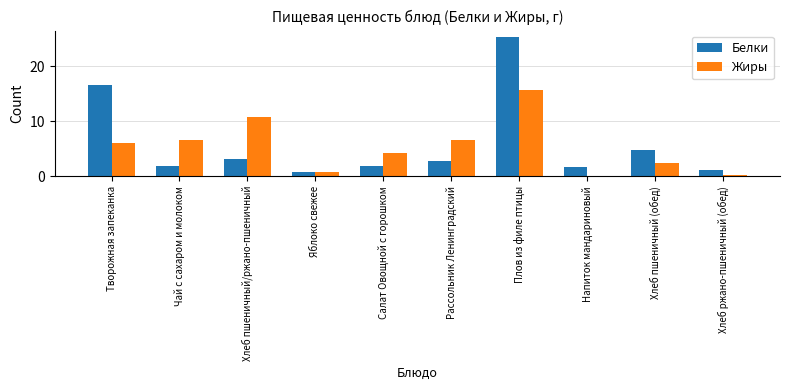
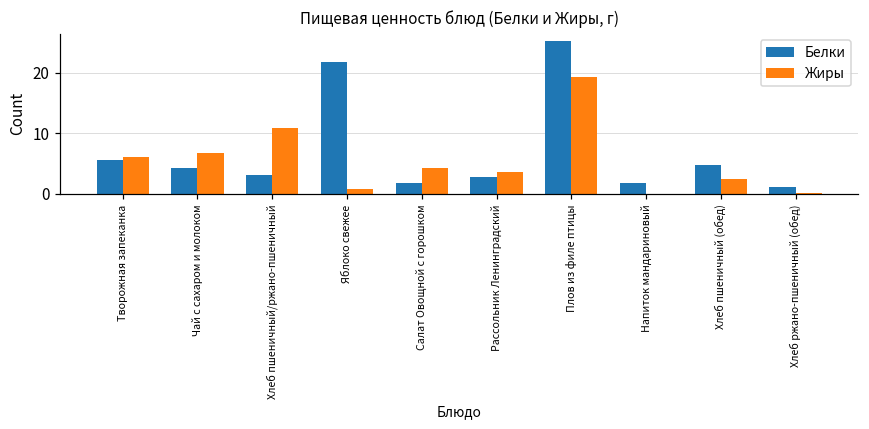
  {
    "Белки": {
-     "Творожная запеканка": 16,
-     "Чай с сахаром и молоком": 2,
+     "Творожная запеканка": 6,
+     "Чай с сахаром и молоком": 4,
      "Хлеб пшеничный/ржано-пшеничный": 3,
-     "Яблоко свежее": 1,
+     "Яблоко свежее": 22,
      "Салат Овощной с горошком": 2,
      "Рассольник Ленинградский": 3,
      "Плов из филе птицы": 25,
      "Напиток мандариновый": 2,
      "Хлеб пшеничный (обед)": 5,
      "Хлеб ржано-пшеничный (обед)": 1
    },
    "Жиры": {
      "Творожная запеканка": 6,
      "Чай с сахаром и молоком": 7,
      "Хлеб пшеничный/ржано-пшеничный": 11,
      "Яблоко свежее": 1,
      "Салат Овощной с горошком": 4,
-     "Рассольник Ленинградский": 7,
-     "Плов из филе птицы": 16,
+     "Рассольник Ленинградский": 4,
+     "Плов из филе птицы": 19,
      "Хлеб пшеничный (обед)": 2
    }
  }
